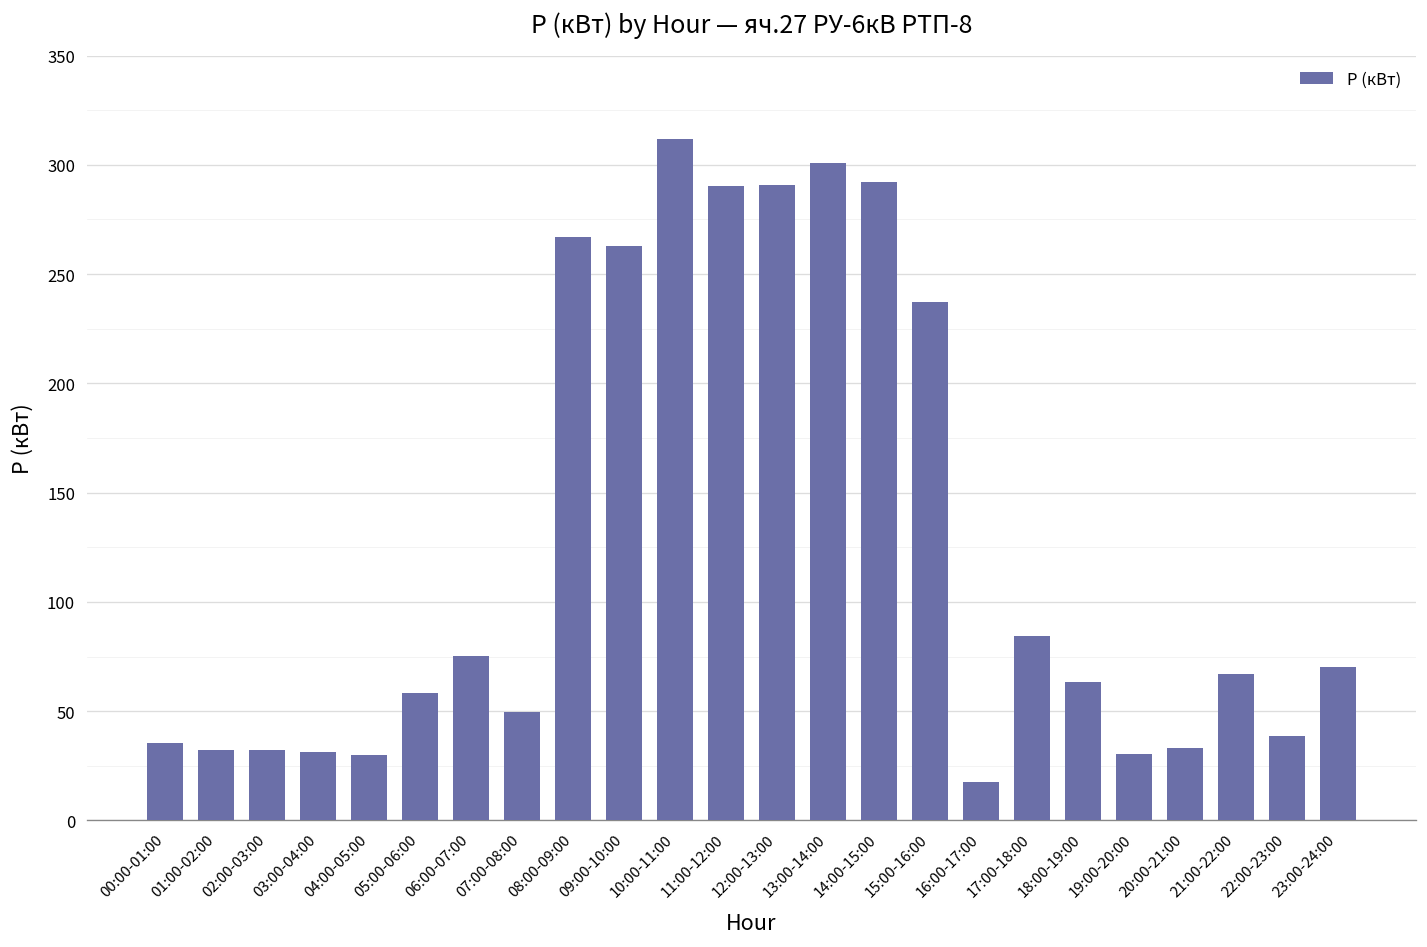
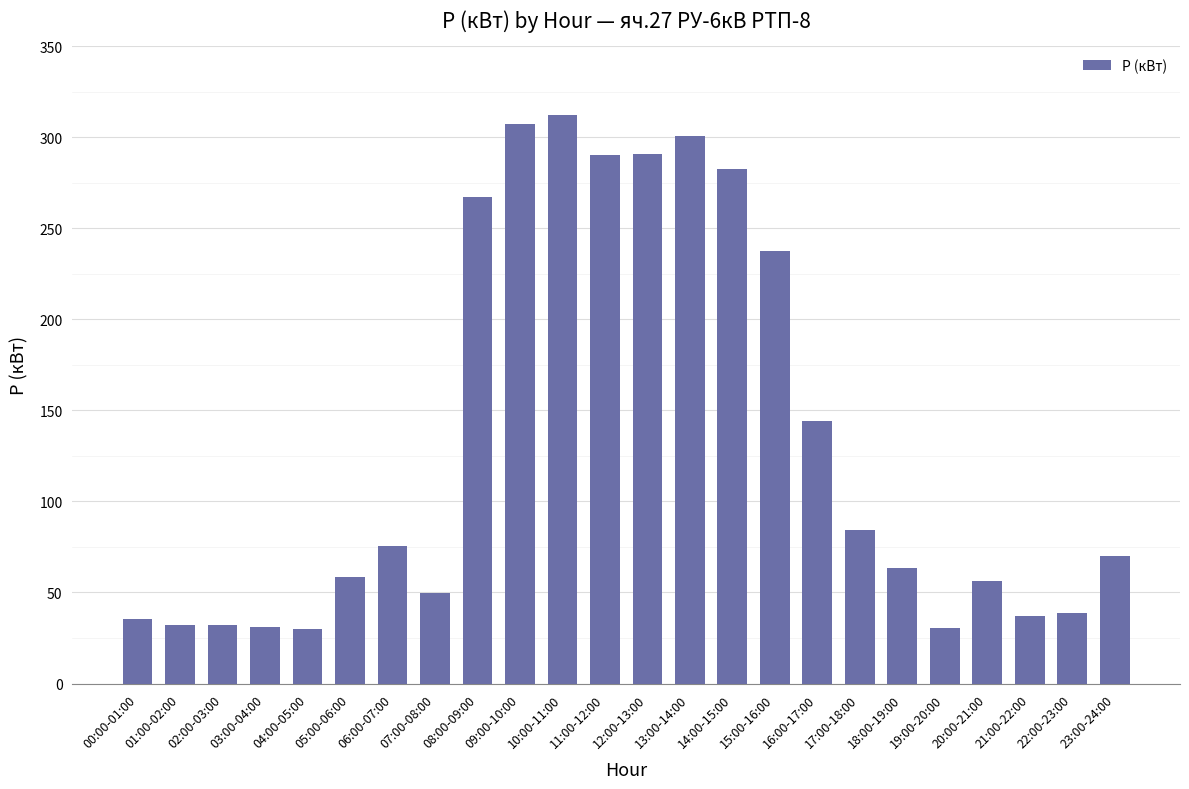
  {
    "00:00-01:00": 35,
    "01:00-02:00": 32,
    "02:00-03:00": 32,
    "03:00-04:00": 31,
    "04:00-05:00": 30,
    "05:00-06:00": 58,
    "06:00-07:00": 75,
    "07:00-08:00": 50,
    "08:00-09:00": 267,
-   "09:00-10:00": 263,
+   "09:00-10:00": 307,
    "10:00-11:00": 312,
    "11:00-12:00": 290,
    "12:00-13:00": 291,
    "13:00-14:00": 301,
-   "14:00-15:00": 292,
+   "14:00-15:00": 283,
    "15:00-16:00": 237,
-   "16:00-17:00": 18,
+   "16:00-17:00": 144,
    "17:00-18:00": 84,
    "18:00-19:00": 64,
    "19:00-20:00": 30,
-   "20:00-21:00": 33,
-   "21:00-22:00": 67,
+   "20:00-21:00": 56,
+   "21:00-22:00": 37,
    "22:00-23:00": 39,
    "23:00-24:00": 70
  }
